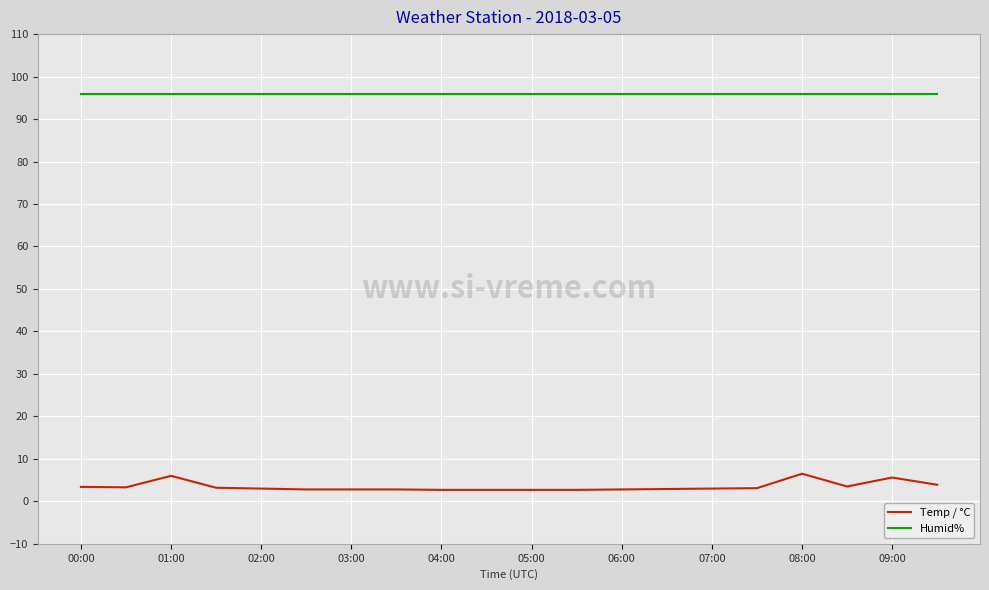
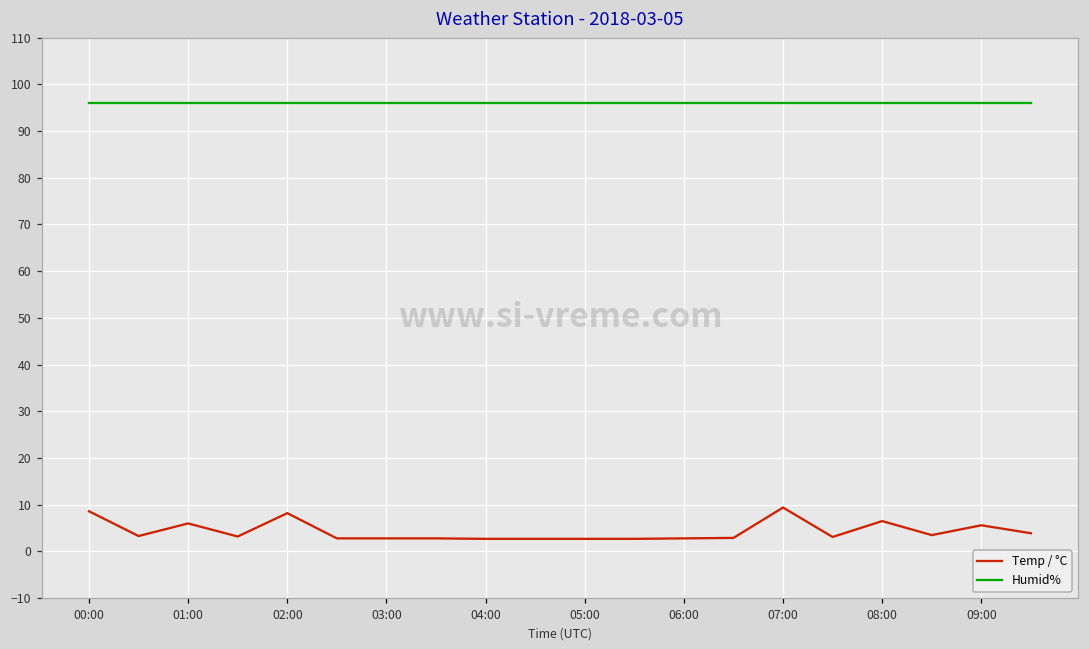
  {
    "Temp / °C": {
-     "00:00": 3,
+     "00:00": 9,
      "01:00": 6,
-     "02:00": 3,
+     "02:00": 8,
      "03:00": 3,
      "04:00": 3,
      "05:00": 3,
      "06:00": 3,
-     "07:00": 3,
+     "07:00": 9,
      "08:00": 7,
      "09:00": 6
    },
    "Humid%": {
      "00:00": 96,
      "01:00": 96,
      "02:00": 96,
      "03:00": 96,
      "04:00": 96,
      "05:00": 96,
      "06:00": 96,
      "07:00": 96,
      "08:00": 96,
      "09:00": 96
    }
  }
